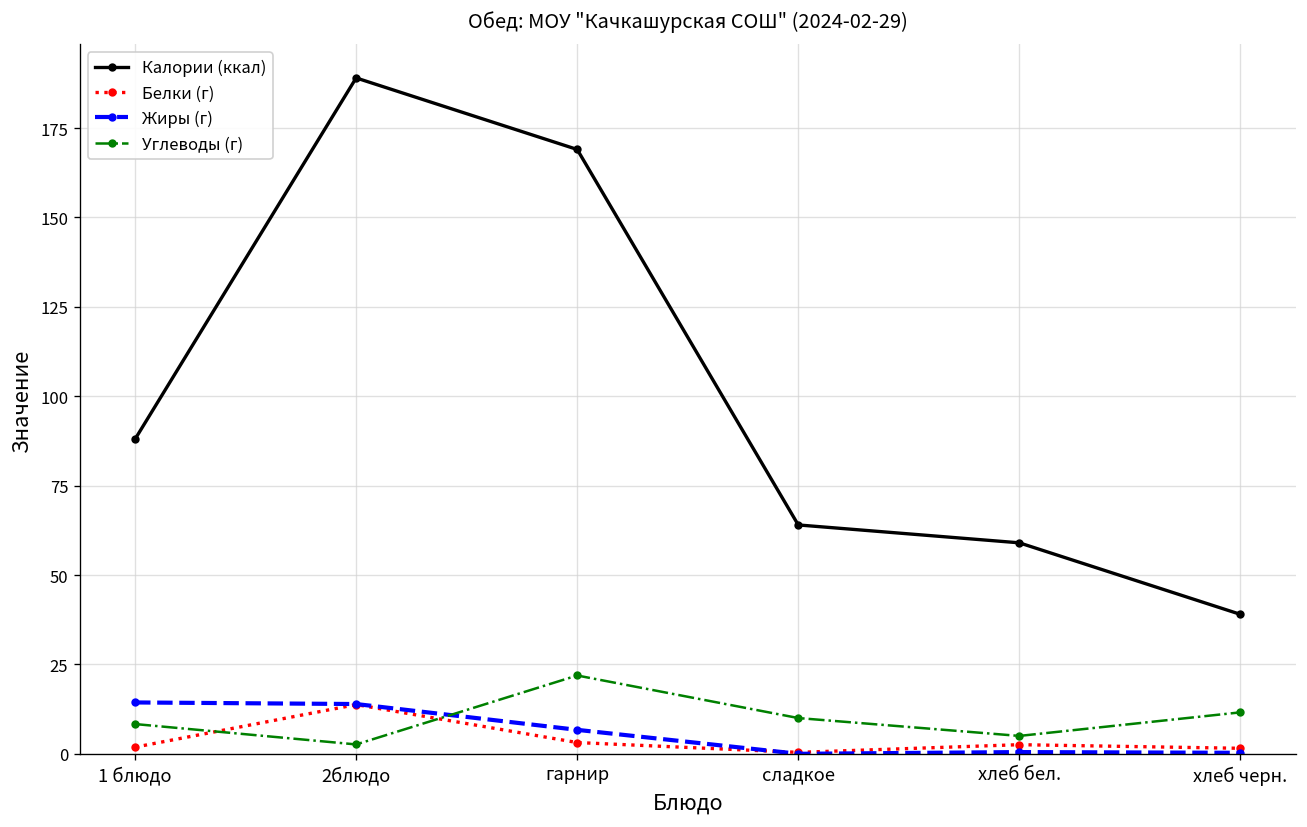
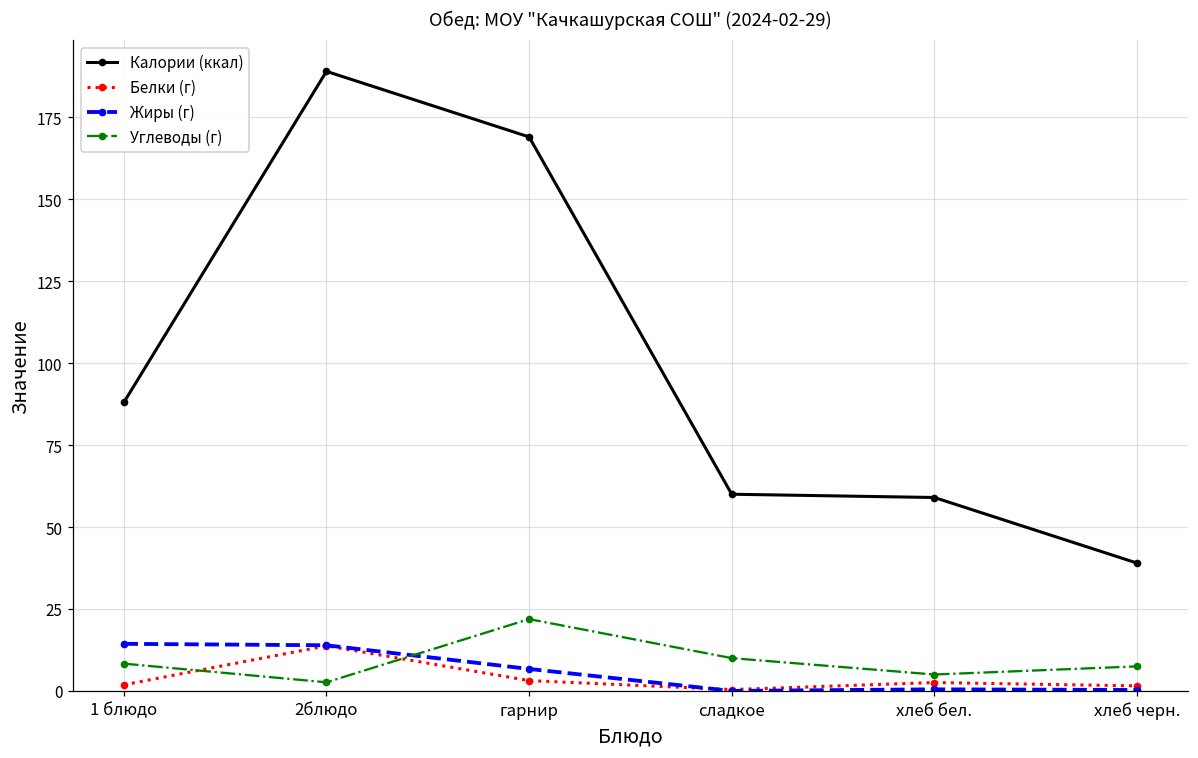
  {
    "Калории (ккал)": {
      "1 блюдо": 88,
      "2блюдо": 189,
      "гарнир": 169,
-     "сладкое": 64,
+     "сладкое": 60,
      "хлеб бел.": 59,
      "хлеб черн.": 39
    },
    "Белки (г)": {
      "1 блюдо": 2,
      "гарнир": 3,
      "хлеб бел.": 3,
      "хлеб черн.": 2
    },
    "Жиры (г)": {
      "1 блюдо": 14,
      "гарнир": 7,
      "хлеб бел.": 0,
      "хлеб черн.": 0
    },
    "Углеводы (г)": {
      "1 блюдо": 8,
      "2блюдо": 3,
      "гарнир": 22,
      "сладкое": 10,
      "хлеб бел.": 5,
-     "хлеб черн.": 12
+     "хлеб черн.": 7
    }
  }
